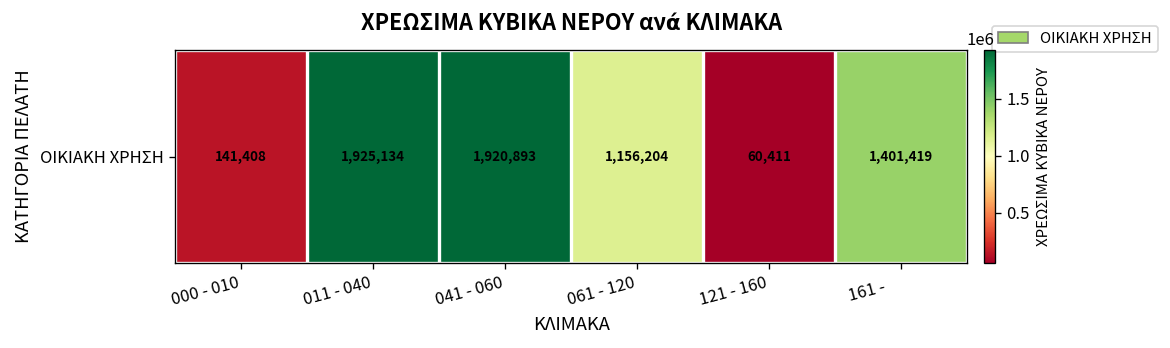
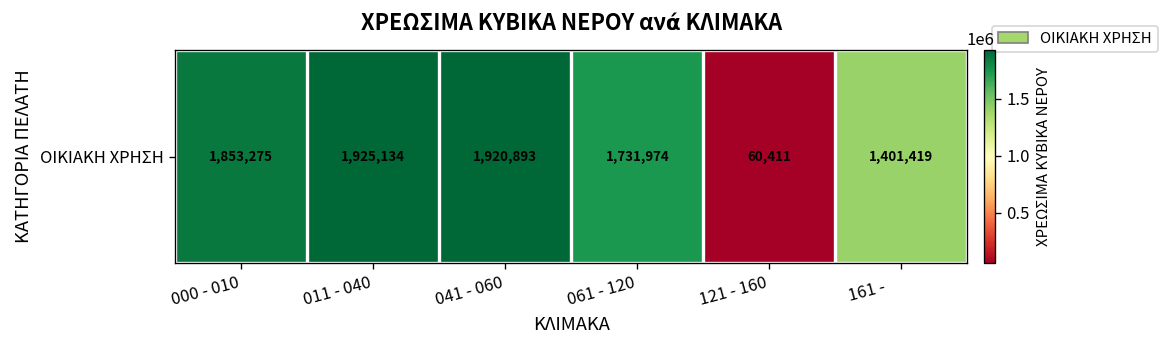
  {
    "ΟΙΚΙΑΚΗ ΧΡΗΣΗ": {
-     "000 - 010": "141,408",
+     "000 - 010": "1,853,275",
      "011 - 040": "1,925,134",
      "041 - 060": "1,920,893",
-     "061 - 120": "1,156,204",
+     "061 - 120": "1,731,974",
      "121 - 160": "60,411",
      "161 -": "1,401,419"
    }
  }
